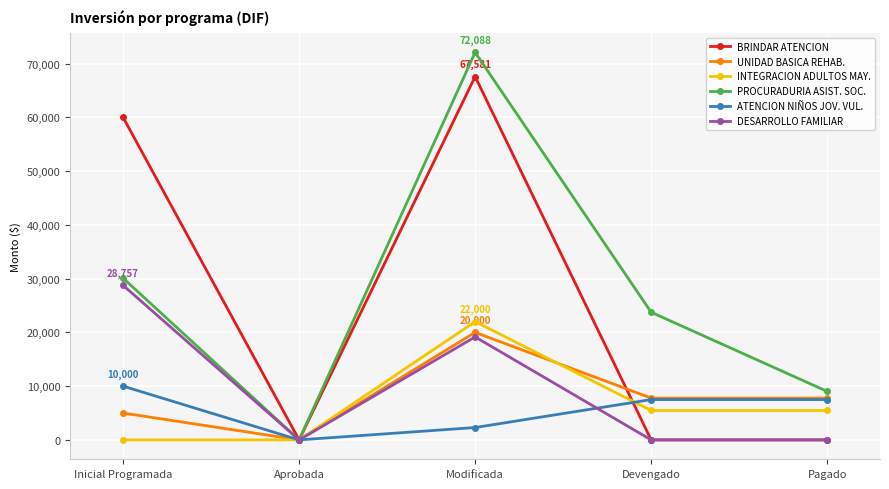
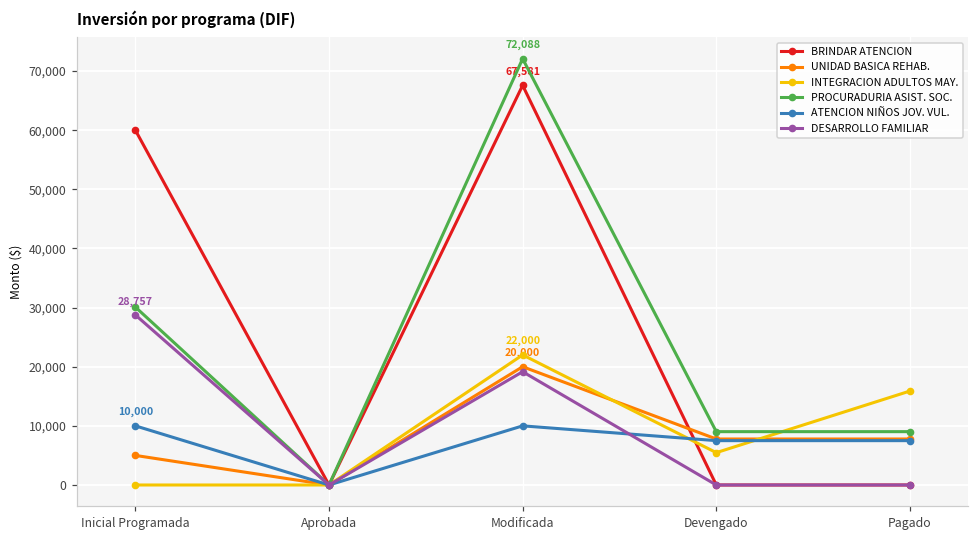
  {
    "BRINDAR ATENCION": {
      "Modificada": "67,581"
    },
    "UNIDAD BASICA REHAB.": {
      "Inicial Programada": "5,000"
    },
    "INTEGRACION ADULTOS MAY.": {
      "Inicial Programada": "0",
      "Devengado": "5,000",
-     "Pagado": "5,000"
+     "Pagado": "16,000"
    },
    "PROCURADURIA ASIST. SOC.": {
-     "Devengado": "24,000",
+     "Devengado": "9,000",
      "Pagado": "9,000"
    },
    "ATENCION NIÑOS JOV. VUL.": {
-     "Modificada": "2,000"
+     "Modificada": "10,000"
    },
    "DESARROLLO FAMILIAR": {
      "Modificada": "19,000"
    }
  }
